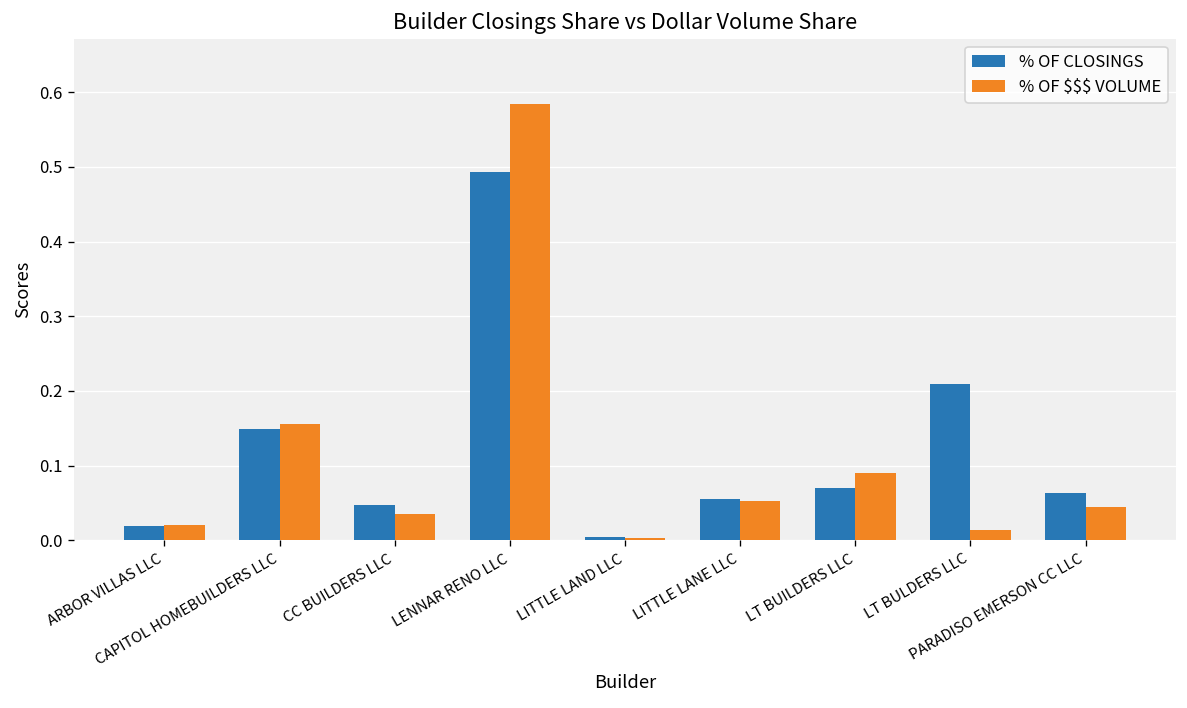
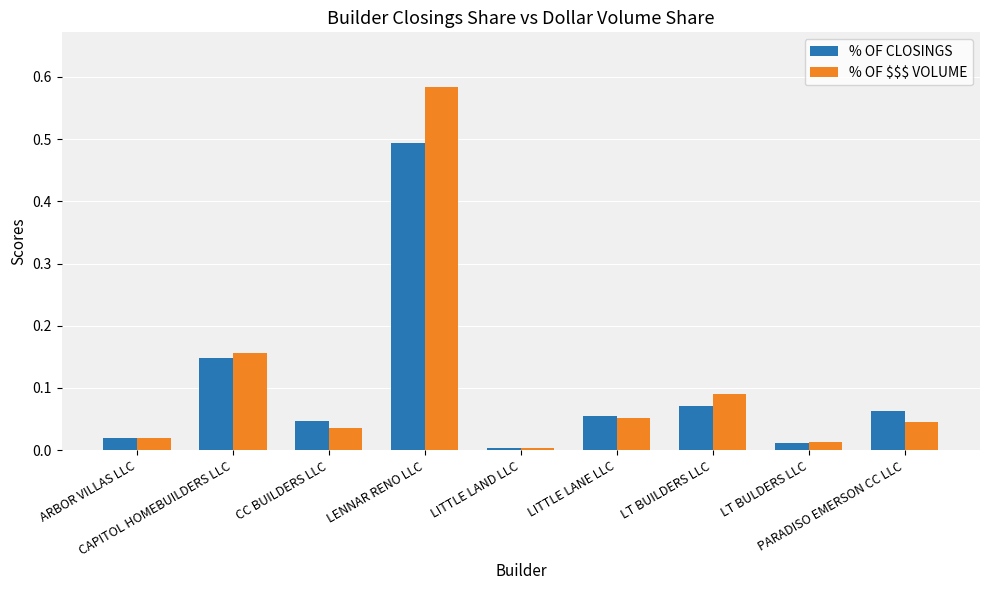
  {
    "% OF CLOSINGS": {
      "ARBOR VILLAS LLC": 0.02,
      "CAPITOL HOMEBUILDERS LLC": 0.15,
      "CC BUILDERS LLC": 0.05,
      "LENNAR RENO LLC": 0.49,
      "LITTLE LANE LLC": 0.05,
      "LT BUILDERS LLC": 0.07,
-     "LT BULDERS LLC": 0.21,
+     "LT BULDERS LLC": 0.01,
      "PARADISO EMERSON CC LLC": 0.06
    }
  }
